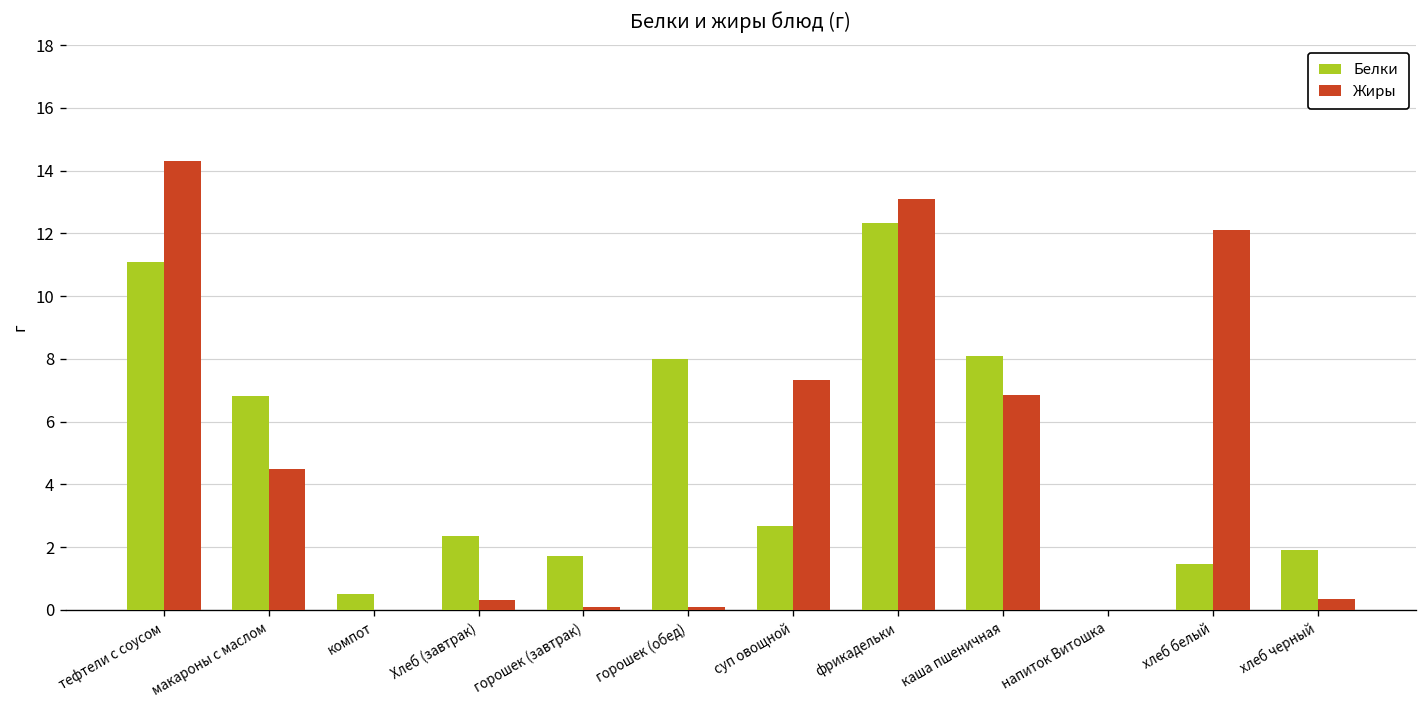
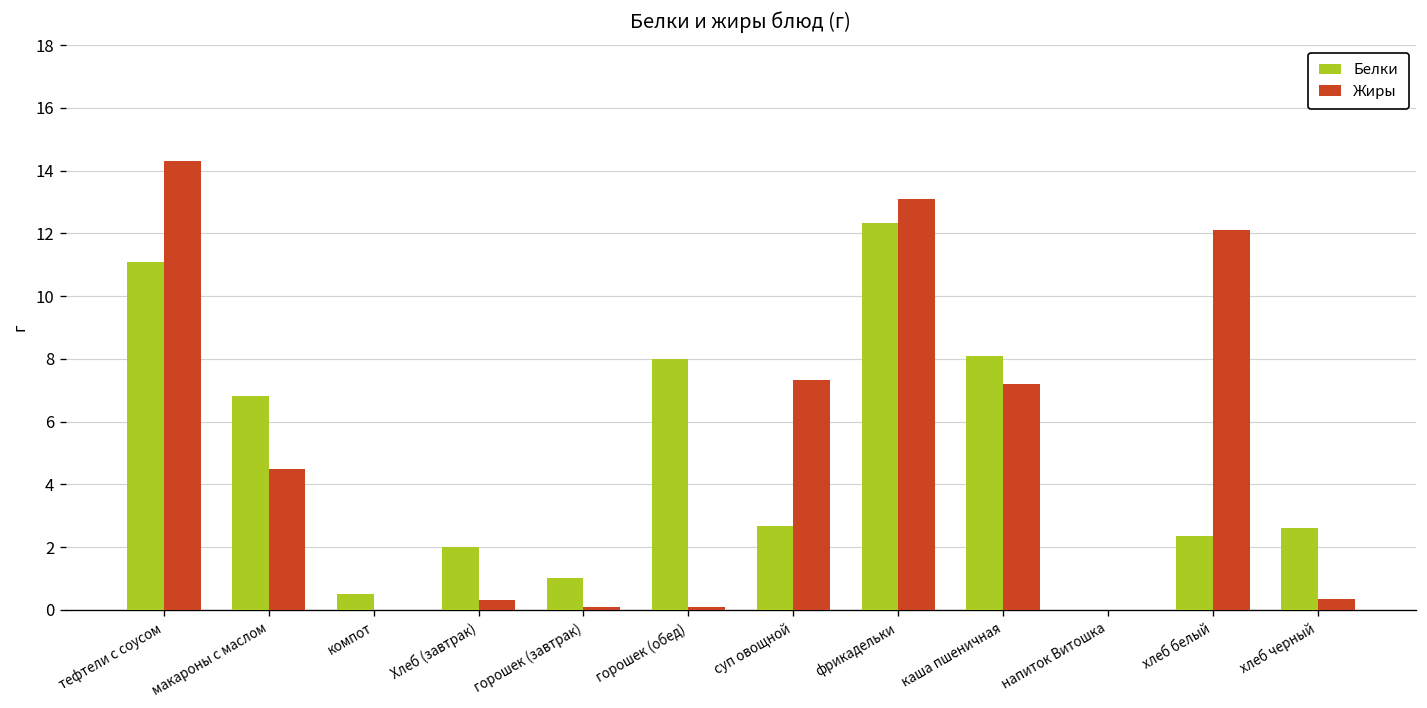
  {
    "Белки": {
      "тефтели с соусом": 11.1,
      "макароны с маслом": 6.8,
      "компот": 0.5,
-     "Хлеб (завтрак)": 2.4,
-     "горошек (завтрак)": 1.7,
+     "Хлеб (завтрак)": 2.0,
+     "горошек (завтрак)": 1.0,
      "горошек (обед)": 8.0,
      "суп овощной": 2.7,
      "фрикадельки": 12.3,
      "каша пшеничная": 8.1,
      "напиток Витошка": 0.0,
-     "хлеб белый": 1.5,
-     "хлеб черный": 1.9
+     "хлеб белый": 2.4,
+     "хлеб черный": 2.6
    },
    "Жиры": {
      "тефтели с соусом": 14.3,
      "макароны с маслом": 4.5,
      "компот": 0.0,
      "Хлеб (завтрак)": 0.3,
      "горошек (завтрак)": 0.1,
      "горошек (обед)": 0.1,
      "суп овощной": 7.3,
      "фрикадельки": 13.1,
-     "каша пшеничная": 6.8,
+     "каша пшеничная": 7.2,
      "напиток Витошка": 0.0,
      "хлеб белый": 12.1,
      "хлеб черный": 0.3
    }
  }
